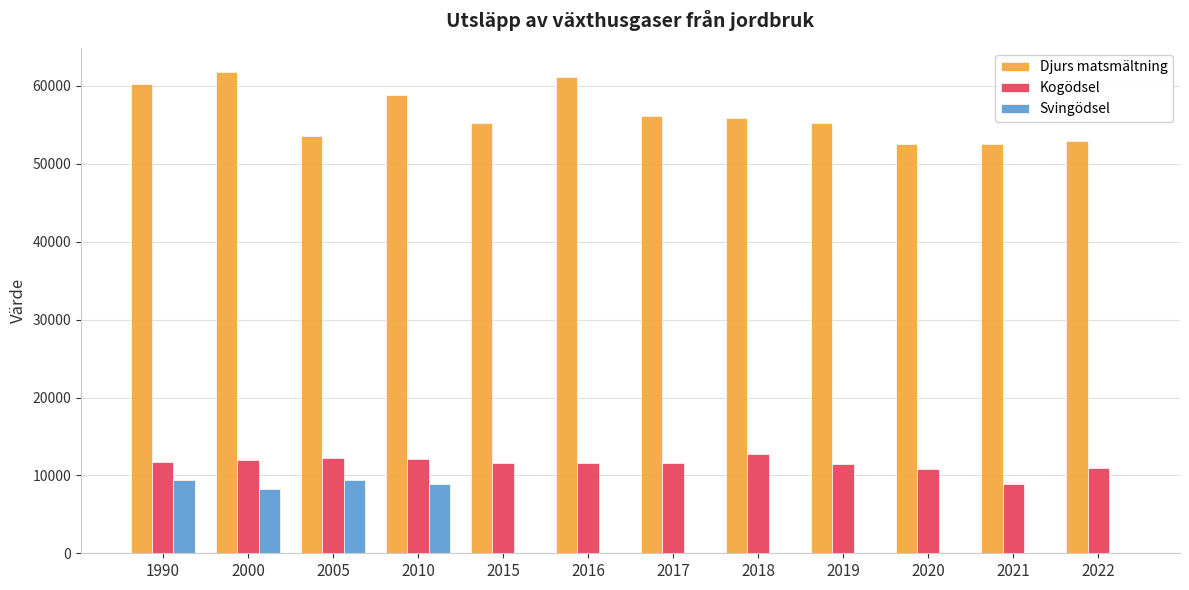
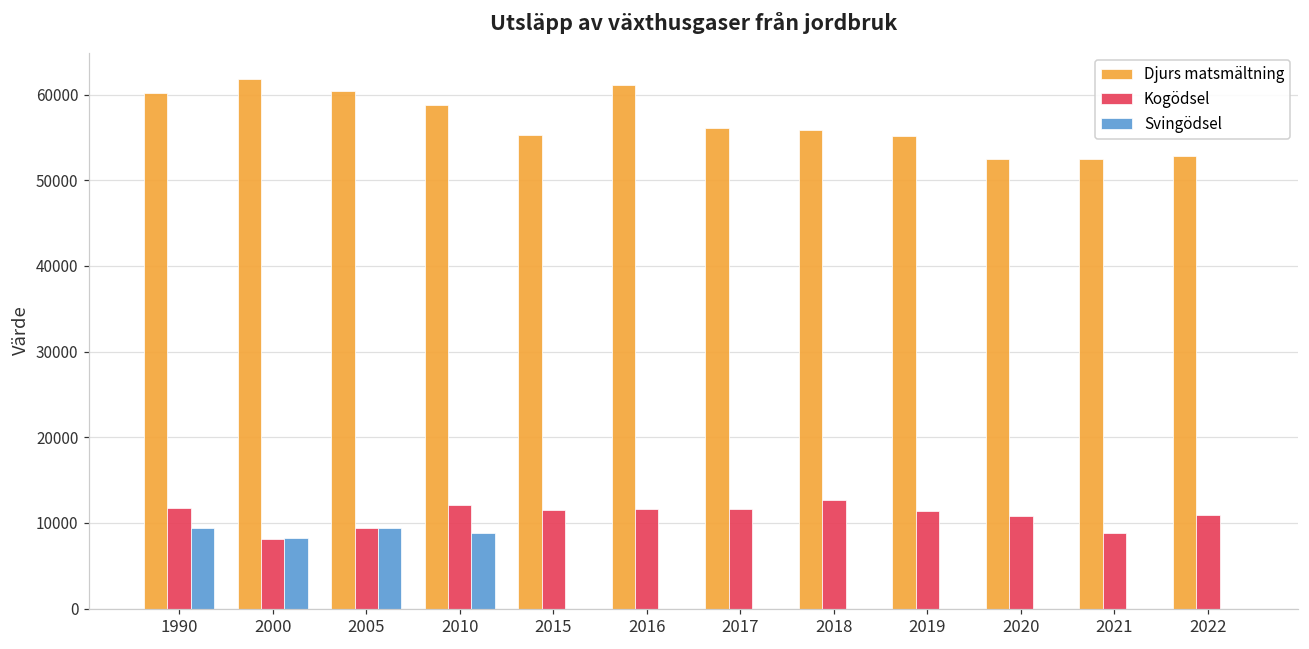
  {
    "Djurs matsmältning": {
      "1990": 60000,
      "2000": 62000,
-     "2005": 54000,
+     "2005": 60000,
      "2010": 59000,
      "2015": 55000,
      "2016": 61000,
      "2017": 56000,
      "2018": 56000,
      "2019": 55000,
      "2020": 53000,
      "2021": 52000,
      "2022": 53000
    },
    "Kogödsel": {
      "1990": 12000,
-     "2000": 12000,
-     "2005": 12000,
+     "2000": 8000,
+     "2005": 9000,
      "2010": 12000,
      "2015": 12000,
      "2016": 12000,
      "2017": 12000,
      "2018": 13000,
      "2019": 11000,
      "2020": 11000,
      "2021": 9000,
      "2022": 11000
    },
    "Svingödsel": {
      "1990": 9000,
      "2000": 8000,
      "2005": 9000,
      "2010": 9000,
      "2015": 0,
      "2016": 0,
      "2017": 0,
      "2018": 0,
      "2019": 0,
      "2020": 0,
      "2021": 0,
      "2022": 0
    }
  }
